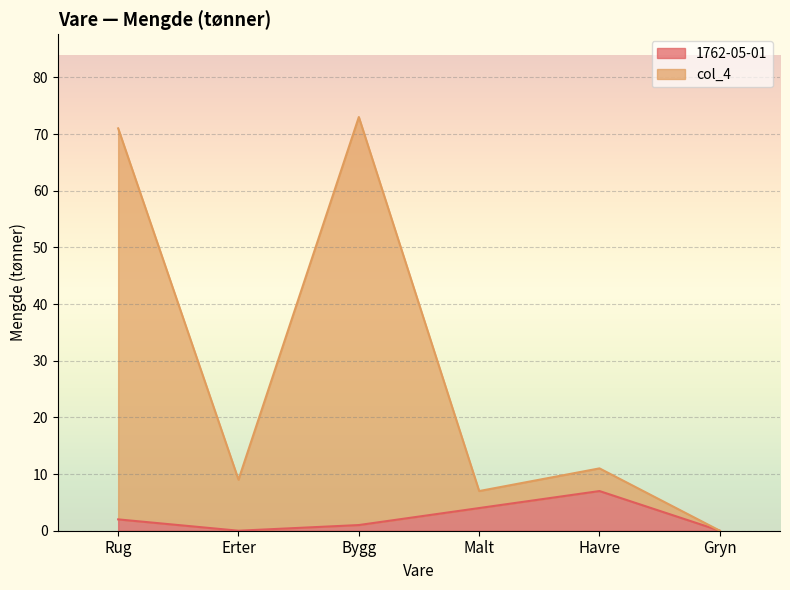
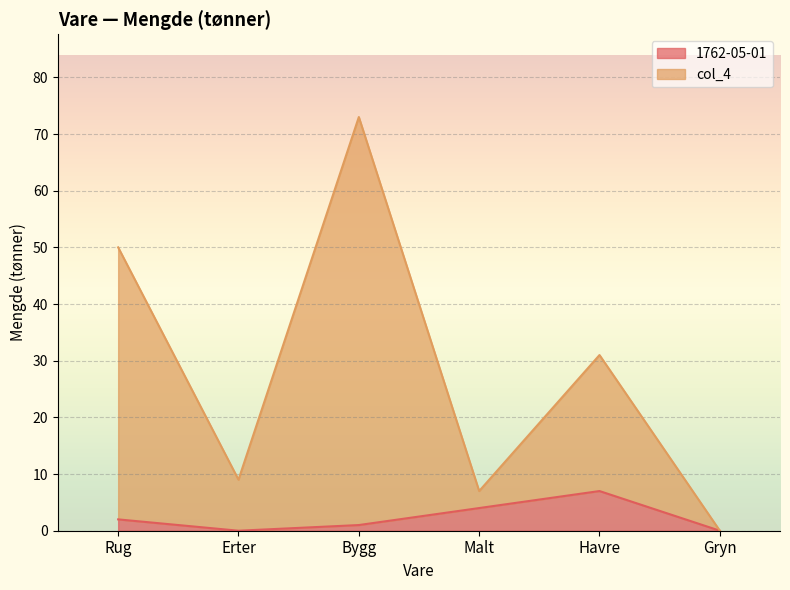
  {
    "1762-05-01": {
      "Rug": 2,
      "Erter": 0,
      "Bygg": 1,
      "Malt": 4,
      "Havre": 7
    },
    "col_4": {
-     "Rug": 69,
+     "Rug": 48,
      "Erter": 9,
      "Bygg": 72,
      "Malt": 3,
-     "Havre": 4
+     "Havre": 24
    }
  }
